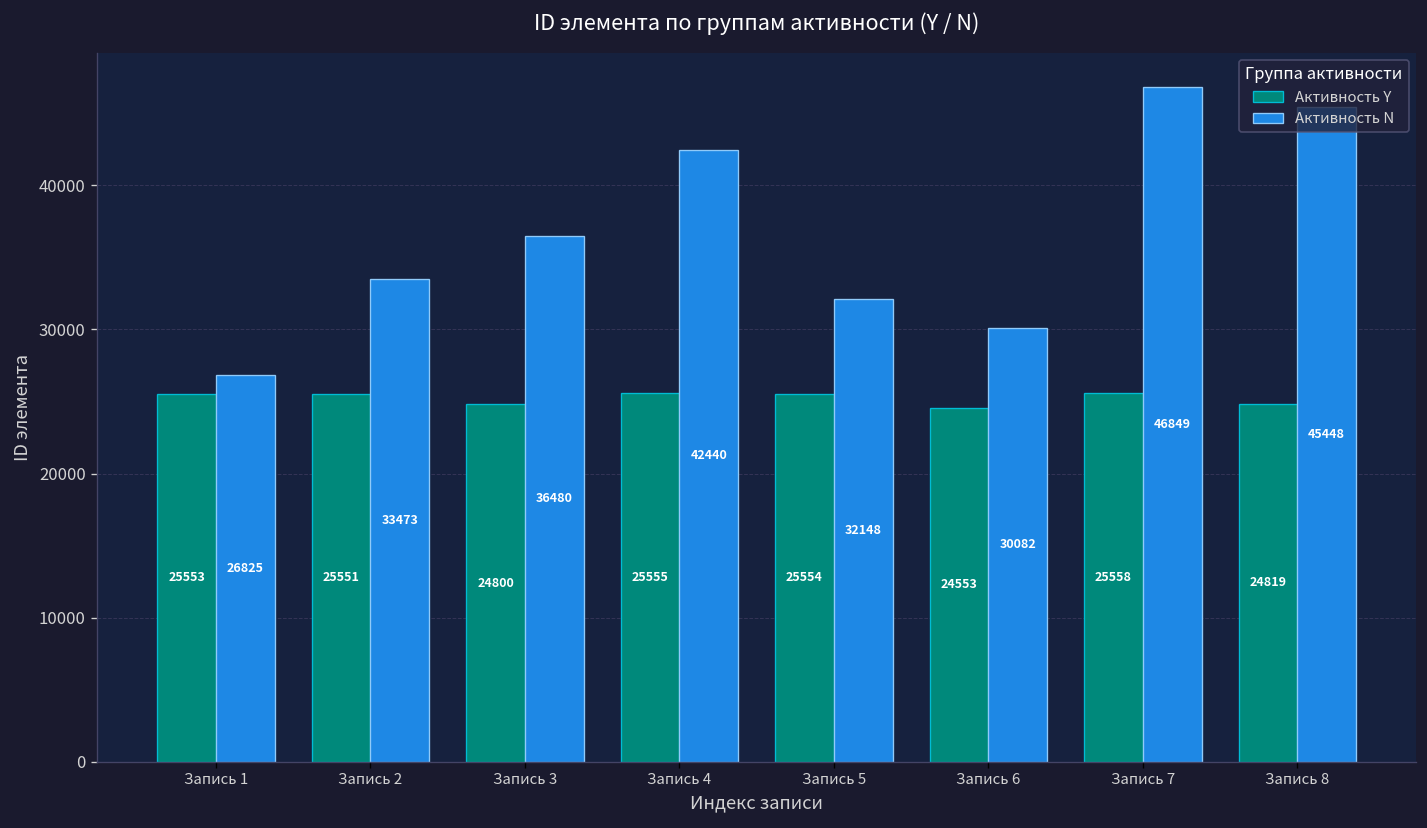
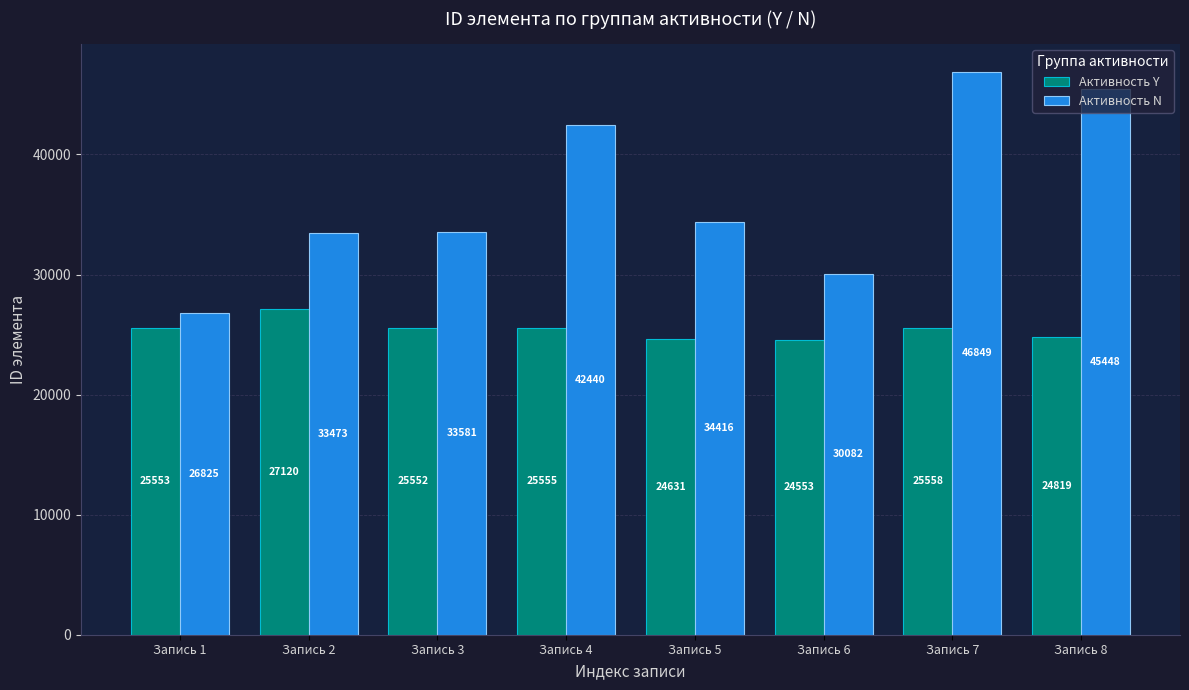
  {
    "Активность Y": {
      "Запись 1": 25553,
-     "Запись 2": 25551,
-     "Запись 3": 24800,
+     "Запись 2": 27120,
+     "Запись 3": 25552,
      "Запись 4": 25555,
-     "Запись 5": 25554,
+     "Запись 5": 24631,
      "Запись 6": 24553,
      "Запись 7": 25558,
      "Запись 8": 24819
    },
    "Активность N": {
      "Запись 1": 26825,
      "Запись 2": 33473,
-     "Запись 3": 36480,
+     "Запись 3": 33581,
      "Запись 4": 42440,
-     "Запись 5": 32148,
+     "Запись 5": 34416,
      "Запись 6": 30082,
      "Запись 7": 46849
    }
  }
